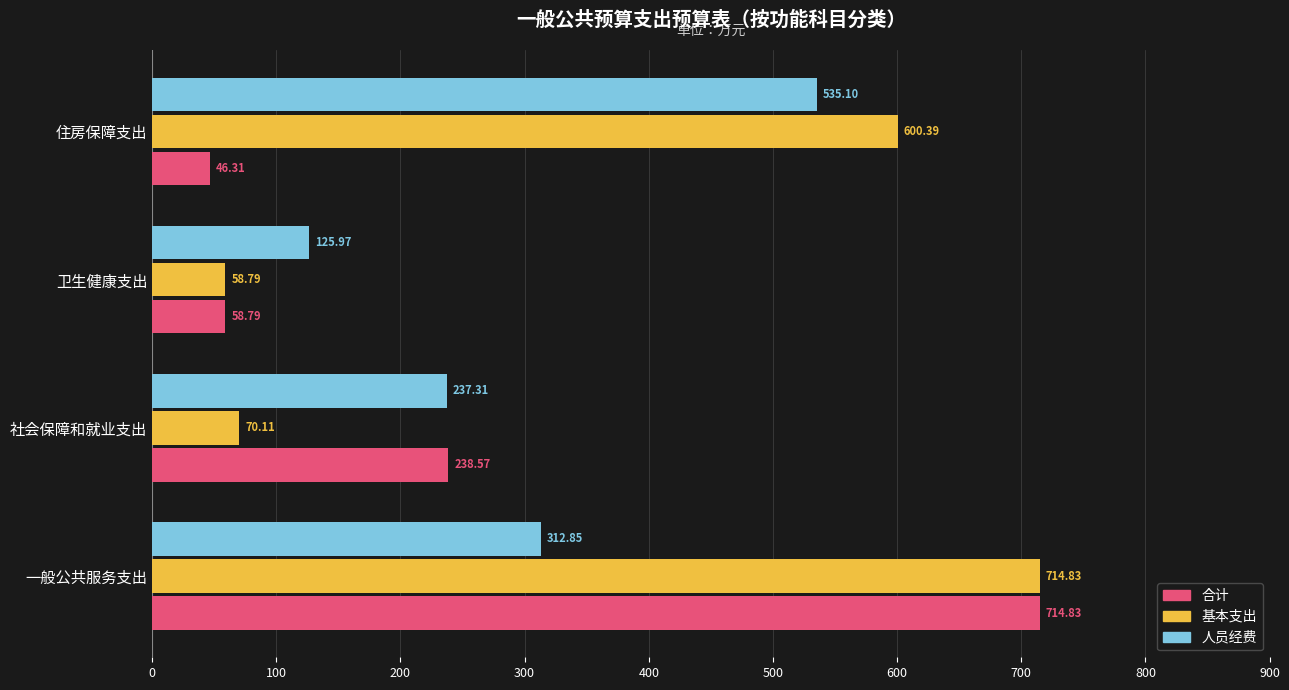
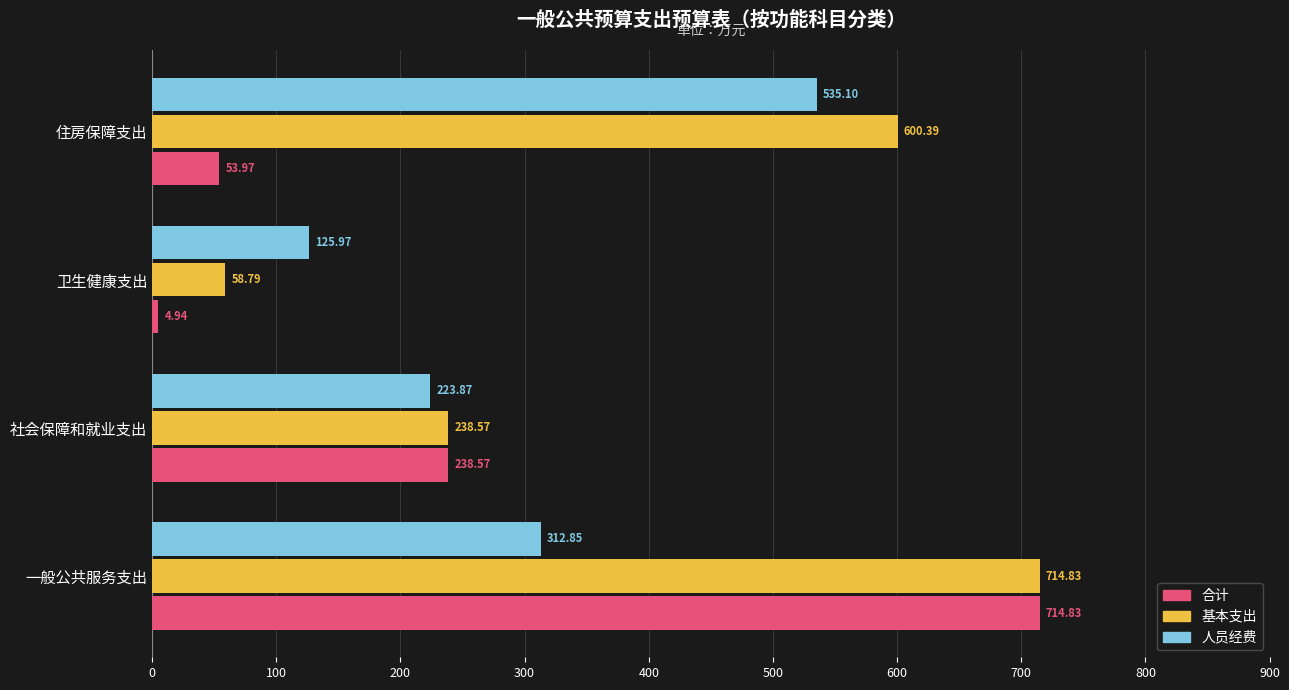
  {
    "合计": {
-     "住房保障支出": 46.31,
-     "卫生健康支出": 58.79,
+     "住房保障支出": 53.97,
+     "卫生健康支出": 4.94,
      "社会保障和就业支出": 238.57,
      "一般公共服务支出": 714.83
    },
    "基本支出": {
      "住房保障支出": 600.39,
      "卫生健康支出": 58.79,
-     "社会保障和就业支出": 70.11,
+     "社会保障和就业支出": 238.57,
      "一般公共服务支出": 714.83
    },
    "人员经费": {
      "住房保障支出": 535.10,
      "卫生健康支出": 125.97,
-     "社会保障和就业支出": 237.31,
+     "社会保障和就业支出": 223.87,
      "一般公共服务支出": 312.85
    }
  }
